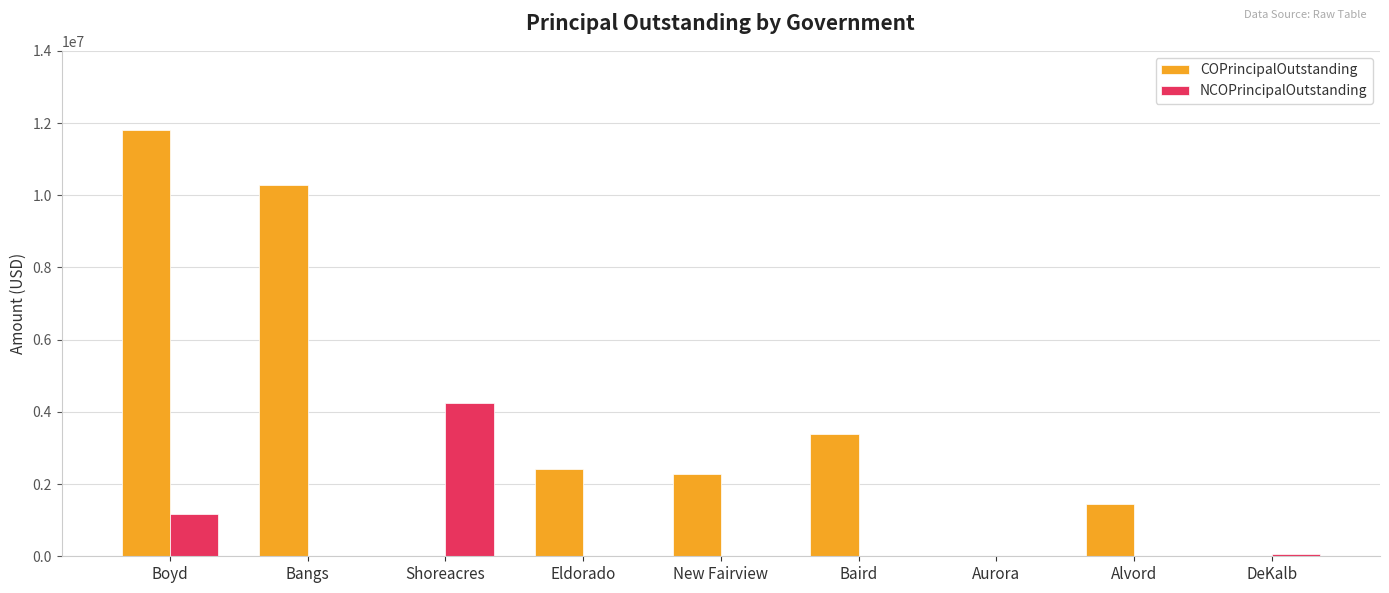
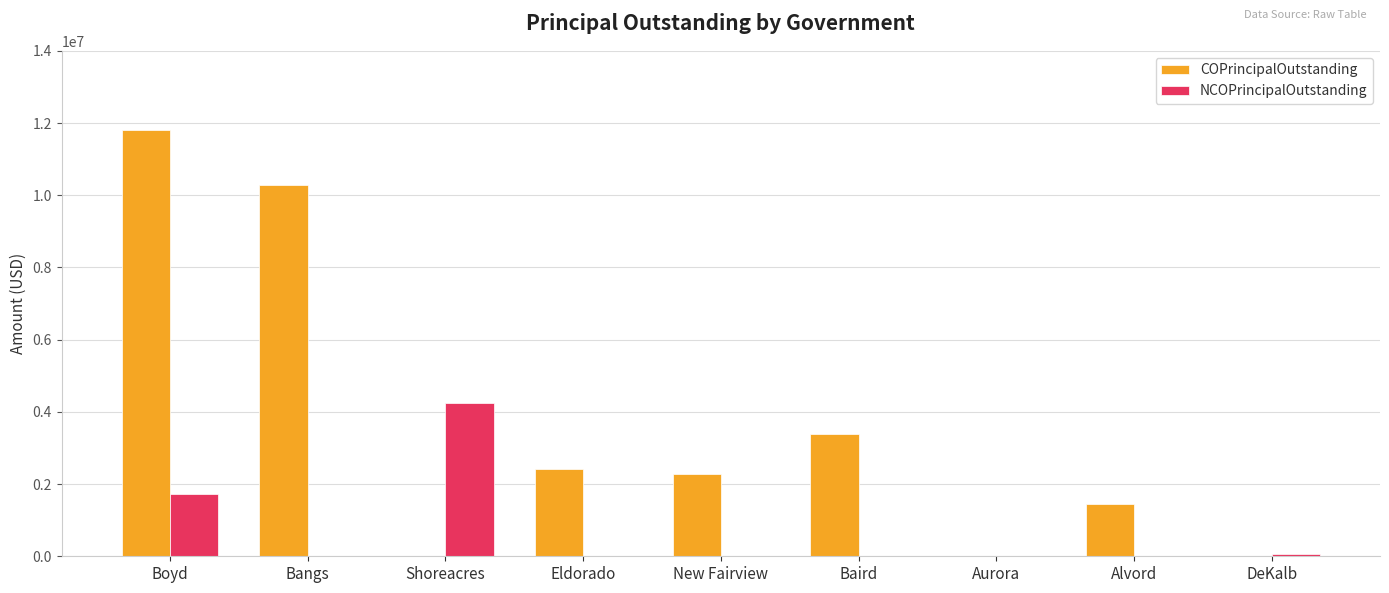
  {
    "COPrincipalOutstanding": {
      "Boyd": 11800000,
      "Bangs": 10300000,
      "Shoreacres": 0,
      "Eldorado": 2400000,
      "New Fairview": 2300000,
      "Baird": 3400000,
      "Aurora": 0,
      "Alvord": 1500000,
      "DeKalb": 0
    },
    "NCOPrincipalOutstanding": {
-     "Boyd": 1200000,
+     "Boyd": 1700000,
      "Bangs": 0,
      "Shoreacres": 4200000,
      "Eldorado": 0,
      "New Fairview": 0,
      "Baird": 0,
      "Aurora": 0,
      "Alvord": 0
    }
  }
